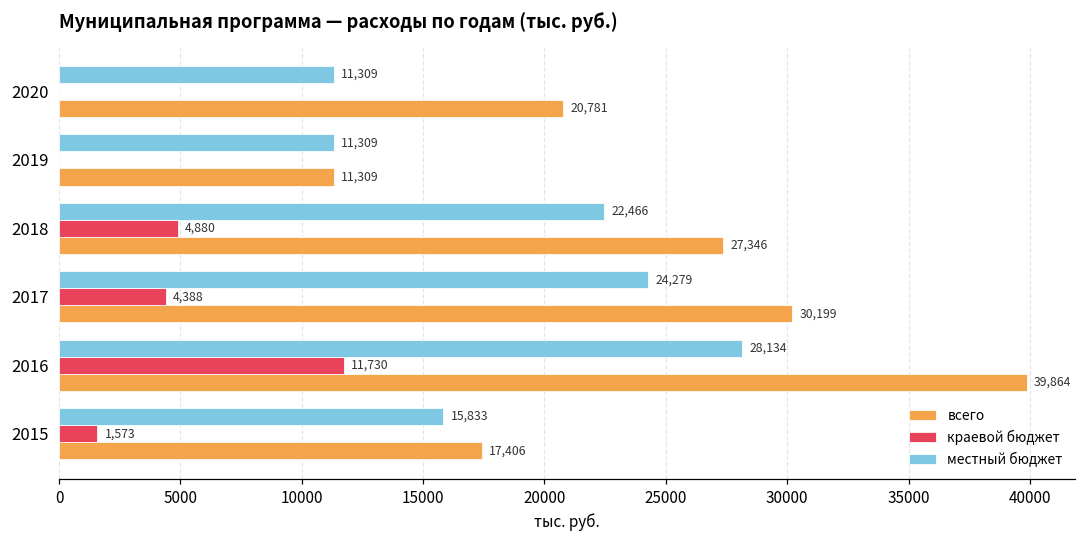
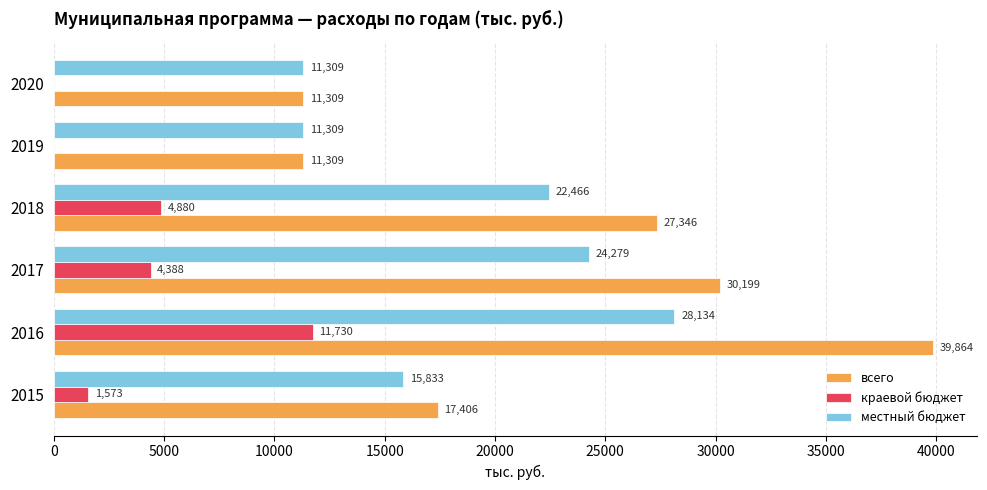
  {
    "всего": {
-     "2020": "20,781",
+     "2020": "11,309",
      "2019": "11,309",
      "2018": "27,346",
      "2017": "30,199",
      "2016": "39,864",
      "2015": "17,406"
    },
    "краевой бюджет": {
      "2018": "4,880",
      "2017": "4,388",
      "2016": "11,730",
      "2015": "1,573"
    },
    "местный бюджет": {
      "2020": "11,309",
      "2019": "11,309",
      "2018": "22,466",
      "2017": "24,279",
      "2016": "28,134",
      "2015": "15,833"
    }
  }
